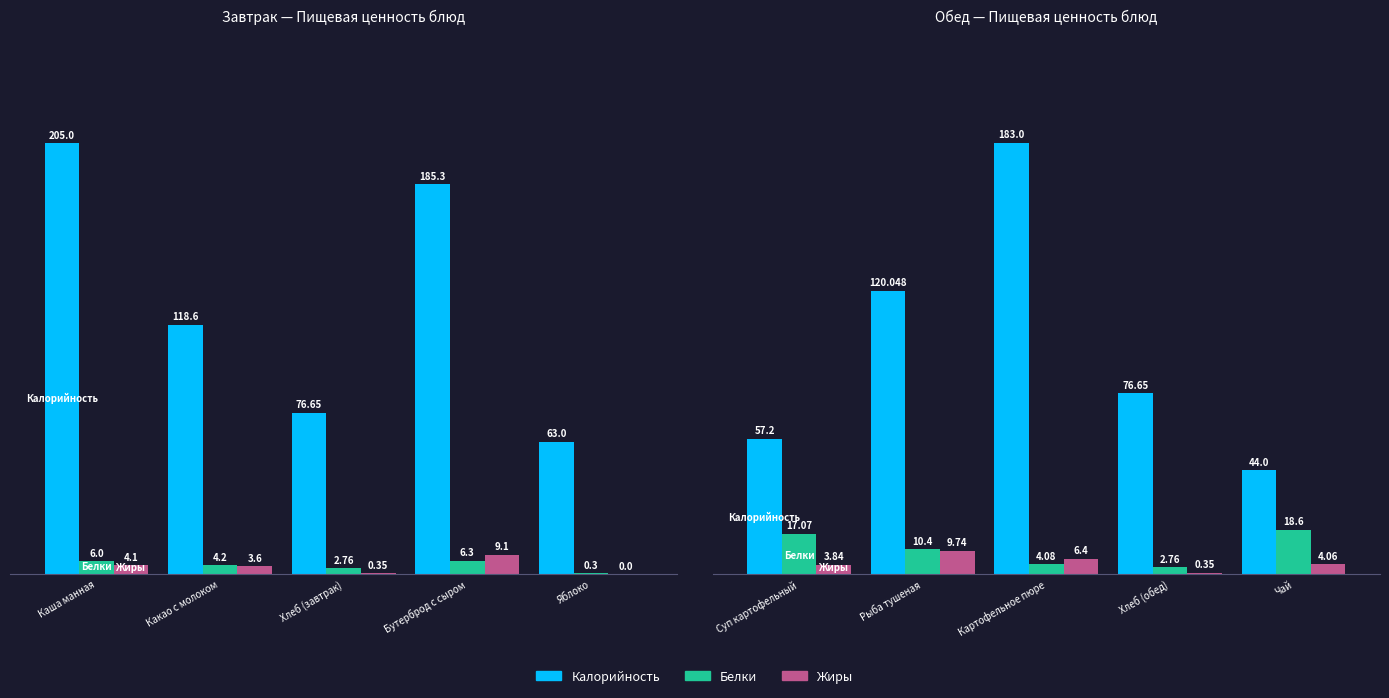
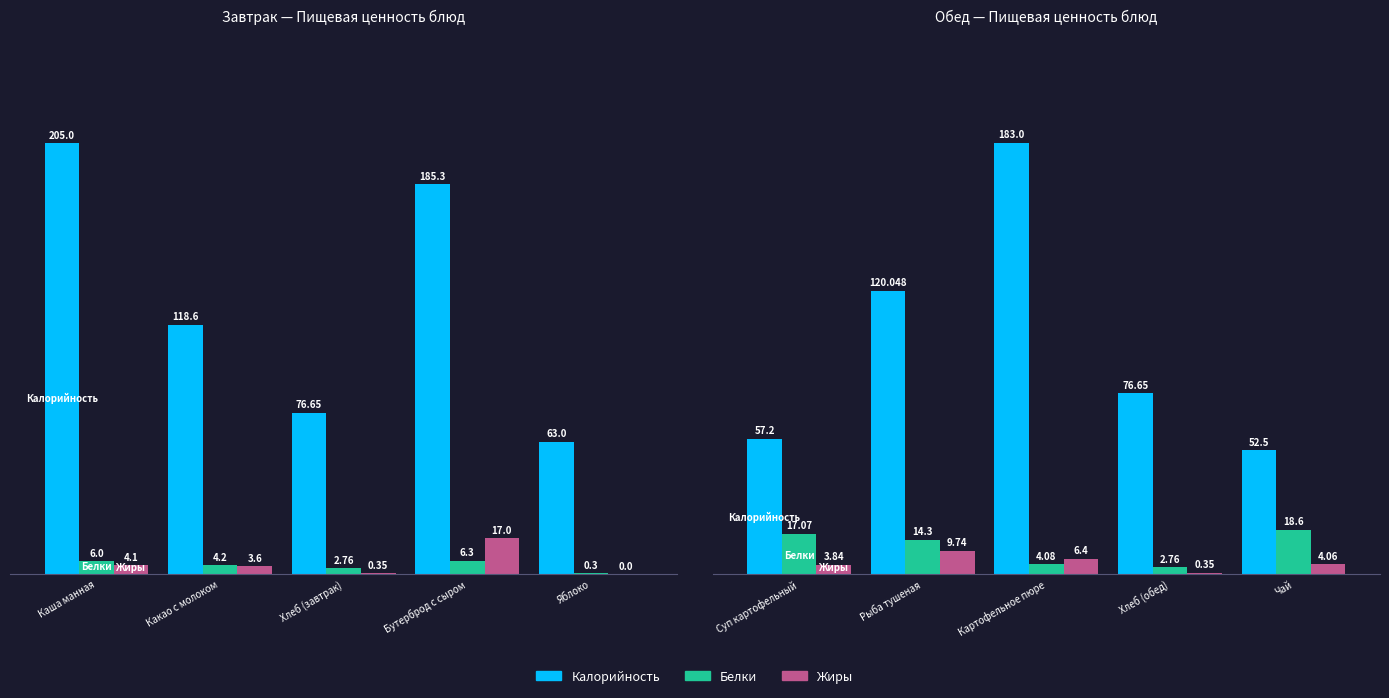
  {
    "Завтрак — Пищевая ценность блюд": {
      "Калорийность": {
        "Каша манная": 205.0,
        "Какао с молоком": 118.6,
        "Хлеб (завтрак)": 76.65,
        "Бутерброд с сыром": 185.3,
        "Яблоко": 63.0
      },
      "Белки": {
        "Каша манная": 6.0,
        "Какао с молоком": 4.2,
        "Хлеб (завтрак)": 2.76,
        "Бутерброд с сыром": 6.3,
        "Яблоко": 0.3
      },
      "Жиры": {
        "Каша манная": 4.1,
        "Какао с молоком": 3.6,
        "Хлеб (завтрак)": 0.35,
-       "Бутерброд с сыром": 9.1,
+       "Бутерброд с сыром": 17.0,
        "Яблоко": 0.0
      }
    },
    "Обед — Пищевая ценность блюд": {
      "Калорийность": {
        "Суп картофельный": 57.2,
        "Рыба тушеная": 120.048,
        "Картофельное пюре": 183.0,
        "Хлеб (обед)": 76.65,
-       "Чай": 44.0
+       "Чай": 52.5
      },
      "Белки": {
        "Суп картофельный": 17.07,
-       "Рыба тушеная": 10.4,
+       "Рыба тушеная": 14.3,
        "Картофельное пюре": 4.08,
        "Хлеб (обед)": 2.76,
        "Чай": 18.6
      },
      "Жиры": {
        "Суп картофельный": 3.84,
        "Рыба тушеная": 9.74,
        "Картофельное пюре": 6.4,
        "Хлеб (обед)": 0.35,
        "Чай": 4.06
      }
    }
  }
